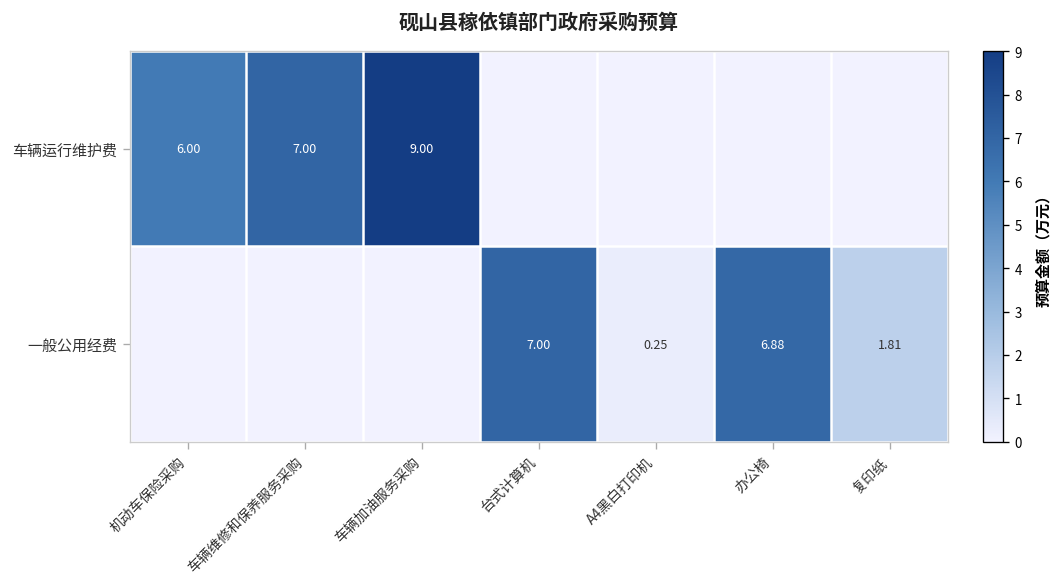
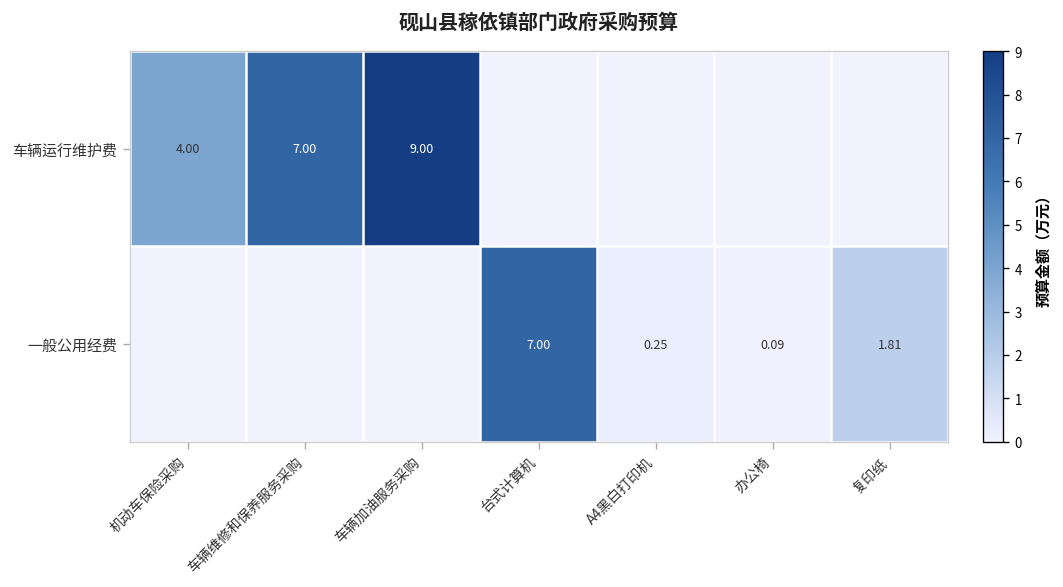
  {
    "车辆运行维护费": {
-     "机动车保险采购": 6.00,
+     "机动车保险采购": 4.00,
      "车辆维修和保养服务采购": 7.00,
      "车辆加油服务采购": 9.00
    },
    "一般公用经费": {
      "台式计算机": 7.00,
      "A4黑白打印机": 0.25,
-     "办公椅": 6.88,
+     "办公椅": 0.09,
      "复印纸": 1.81
    }
  }
